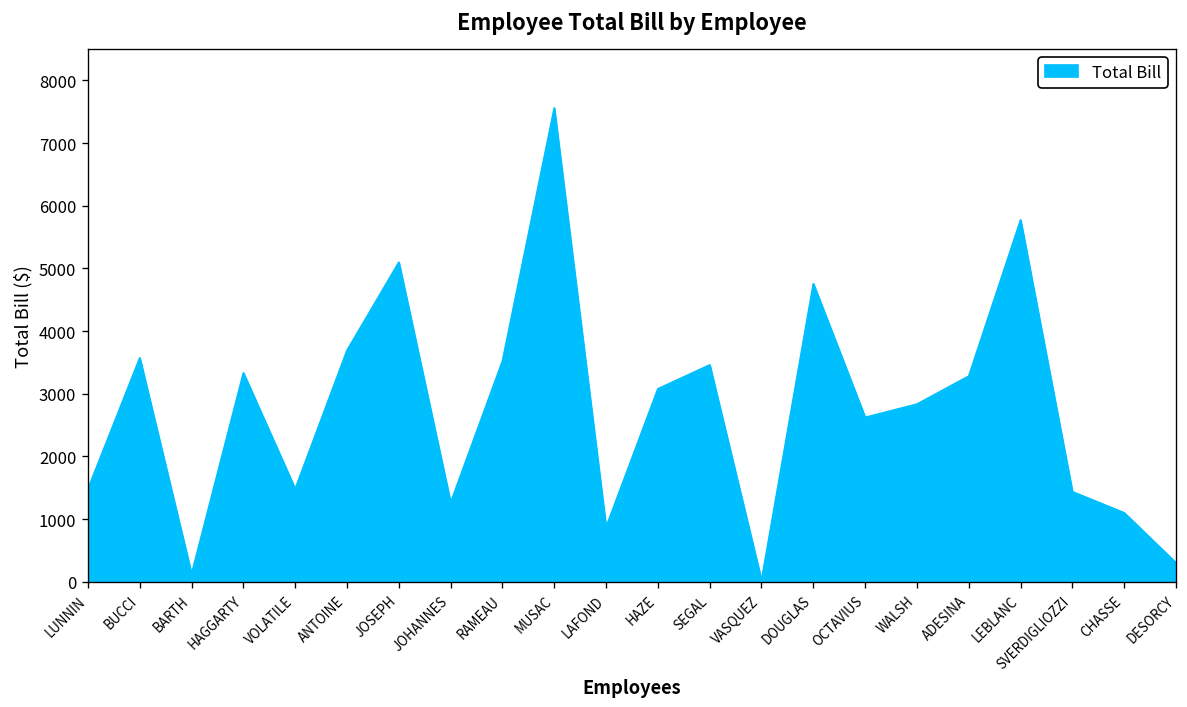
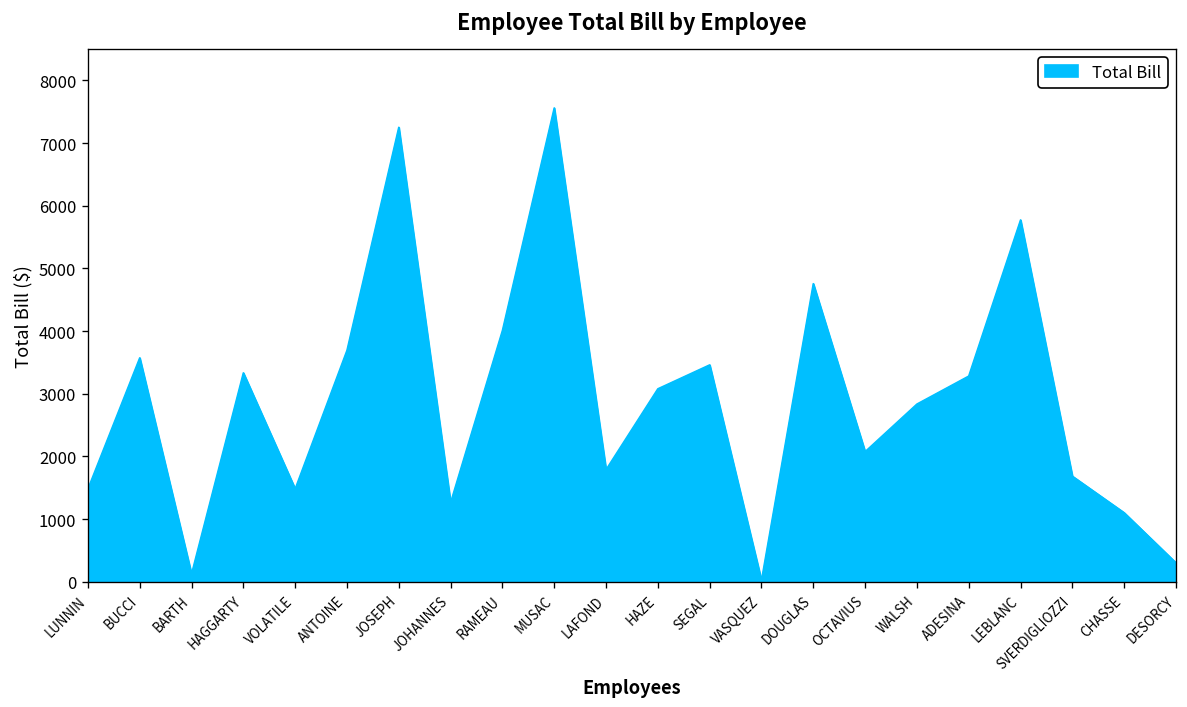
  {
    "LUNNIN": 1500,
    "BUCCI": 3600,
    "BARTH": 100,
    "HAGGARTY": 3300,
    "VOLATILE": 1500,
    "ANTOINE": 3700,
-   "JOSEPH": 5100,
+   "JOSEPH": 7300,
    "JOHANNES": 1300,
-   "RAMEAU": 3500,
+   "RAMEAU": 4000,
    "MUSAC": 7600,
-   "LAFOND": 900,
+   "LAFOND": 1800,
    "HAZE": 3100,
    "SEGAL": 3500,
    "VASQUEZ": 0,
    "DOUGLAS": 4800,
-   "OCTAVIUS": 2600,
+   "OCTAVIUS": 2100,
    "WALSH": 2800,
    "ADESINA": 3300,
    "LEBLANC": 5800,
-   "SVERDIGLIOZZI": 1400,
+   "SVERDIGLIOZZI": 1700,
    "CHASSE": 1100,
    "DESORCY": 300
  }
